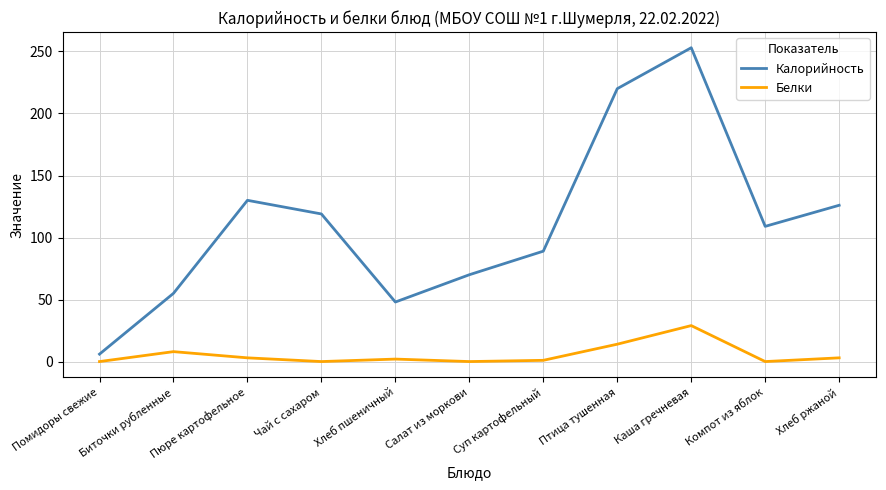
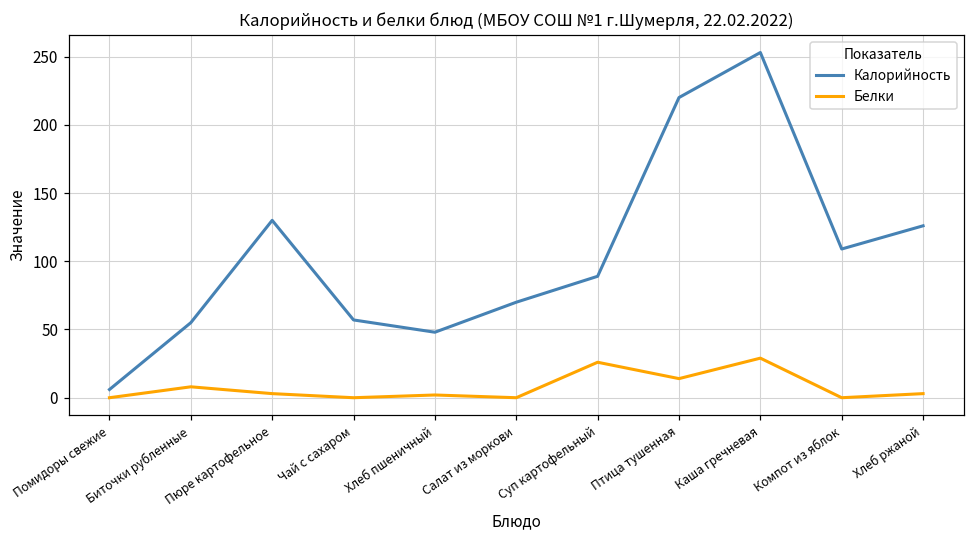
  {
    "Калорийность": {
      "Помидоры свежие": 6,
      "Биточки рубленные": 55,
      "Пюре картофельное": 130,
-     "Чай с сахаром": 119,
+     "Чай с сахаром": 57,
      "Хлеб пшеничный": 48,
      "Салат из моркови": 70,
      "Суп картофельный": 89,
      "Птица тушенная": 220,
      "Каша гречневая": 253,
      "Компот из яблок": 109,
      "Хлеб ржаной": 126
    },
    "Белки": {
      "Помидоры свежие": 0,
      "Биточки рубленные": 8,
      "Пюре картофельное": 3,
      "Чай с сахаром": 0,
      "Хлеб пшеничный": 2,
      "Салат из моркови": 0,
-     "Суп картофельный": 1,
+     "Суп картофельный": 26,
      "Птица тушенная": 14,
      "Каша гречневая": 29,
      "Компот из яблок": 0,
      "Хлеб ржаной": 3
    }
  }
